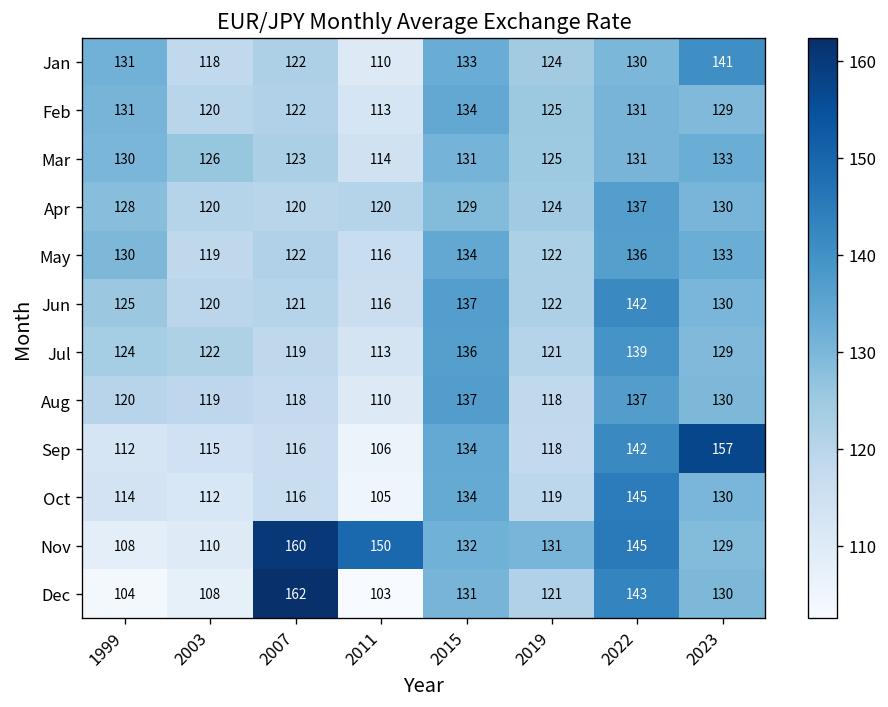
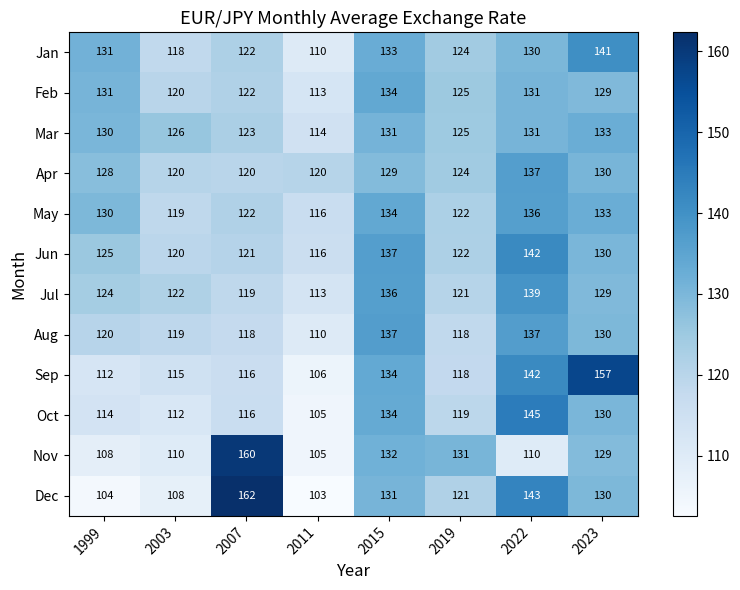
  {
    "Jan": {
      "1999": 131,
      "2003": 118,
      "2007": 122,
      "2011": 110,
      "2015": 133,
      "2019": 124,
      "2022": 130,
      "2023": 141
    },
    "Feb": {
      "1999": 131,
      "2003": 120,
      "2007": 122,
      "2011": 113,
      "2015": 134,
      "2019": 125,
      "2022": 131,
      "2023": 129
    },
    "Mar": {
      "1999": 130,
      "2003": 126,
      "2007": 123,
      "2011": 114,
      "2015": 131,
      "2019": 125,
      "2022": 131,
      "2023": 133
    },
    "Apr": {
      "1999": 128,
      "2003": 120,
      "2007": 120,
      "2011": 120,
      "2015": 129,
      "2019": 124,
      "2022": 137,
      "2023": 130
    },
    "May": {
      "1999": 130,
      "2003": 119,
      "2007": 122,
      "2011": 116,
      "2015": 134,
      "2019": 122,
      "2022": 136,
      "2023": 133
    },
    "Jun": {
      "1999": 125,
      "2003": 120,
      "2007": 121,
      "2011": 116,
      "2015": 137,
      "2019": 122,
      "2022": 142,
      "2023": 130
    },
    "Jul": {
      "1999": 124,
      "2003": 122,
      "2007": 119,
      "2011": 113,
      "2015": 136,
      "2019": 121,
      "2022": 139,
      "2023": 129
    },
    "Aug": {
      "1999": 120,
      "2003": 119,
      "2007": 118,
      "2011": 110,
      "2015": 137,
      "2019": 118,
      "2022": 137,
      "2023": 130
    },
    "Sep": {
      "1999": 112,
      "2003": 115,
      "2007": 116,
      "2011": 106,
      "2015": 134,
      "2019": 118,
      "2022": 142,
      "2023": 157
    },
    "Oct": {
      "1999": 114,
      "2003": 112,
      "2007": 116,
      "2011": 105,
      "2015": 134,
      "2019": 119,
      "2022": 145,
      "2023": 130
    },
    "Nov": {
      "1999": 108,
      "2003": 110,
      "2007": 160,
-     "2011": 150,
+     "2011": 105,
      "2015": 132,
      "2019": 131,
-     "2022": 145,
+     "2022": 110,
      "2023": 129
    },
    "Dec": {
      "1999": 104,
      "2003": 108,
      "2007": 162,
      "2011": 103,
      "2015": 131,
      "2019": 121,
      "2022": 143,
      "2023": 130
    }
  }
